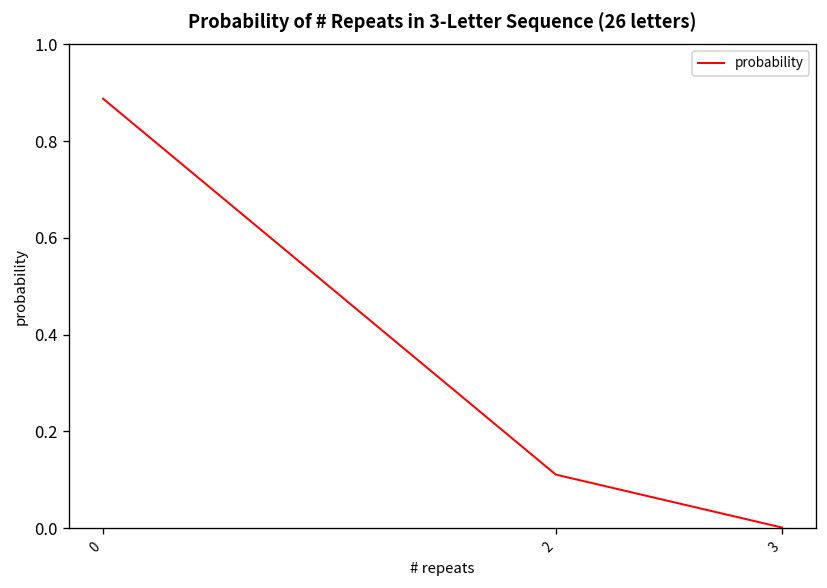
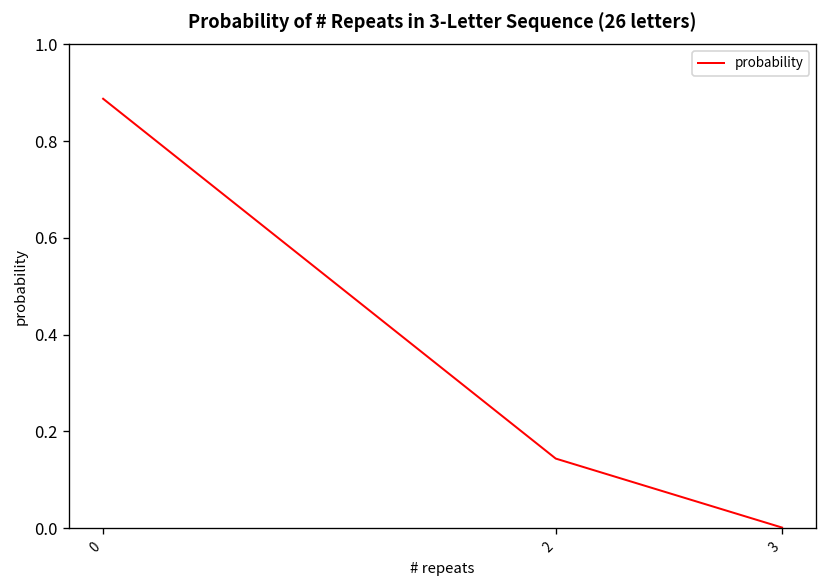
  {
    "0": 0.89,
-   "2": 0.11,
+   "2": 0.14,
    "3": 0.00
  }
